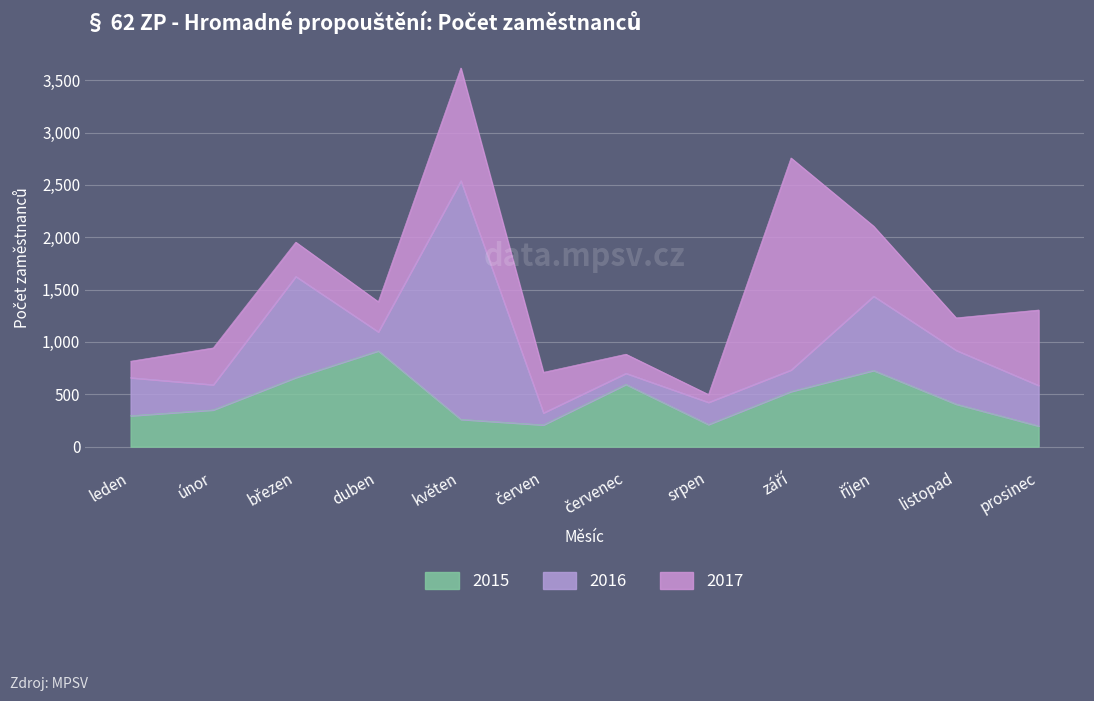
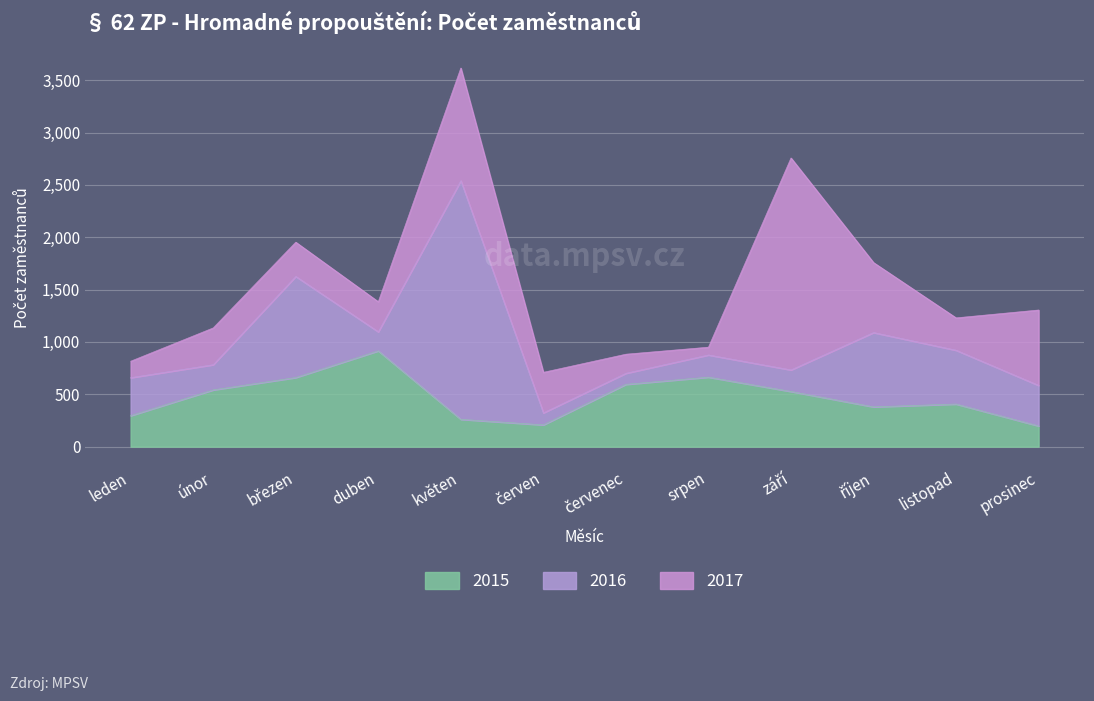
  {
    "2015": {
      "leden": 300,
-     "únor": 350,
+     "únor": 540,
      "březen": 660,
      "duben": 920,
      "květen": 260,
      "červen": 210,
      "červenec": 600,
-     "srpen": 210,
+     "srpen": 660,
      "září": 530,
-     "říjen": 730,
+     "říjen": 380,
      "listopad": 410,
      "prosinec": 200
    }
  }
